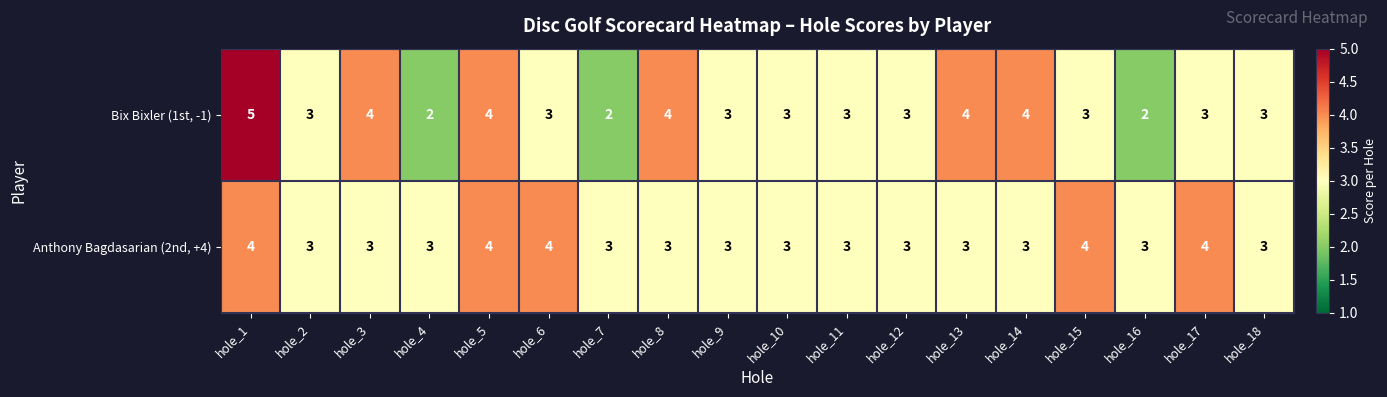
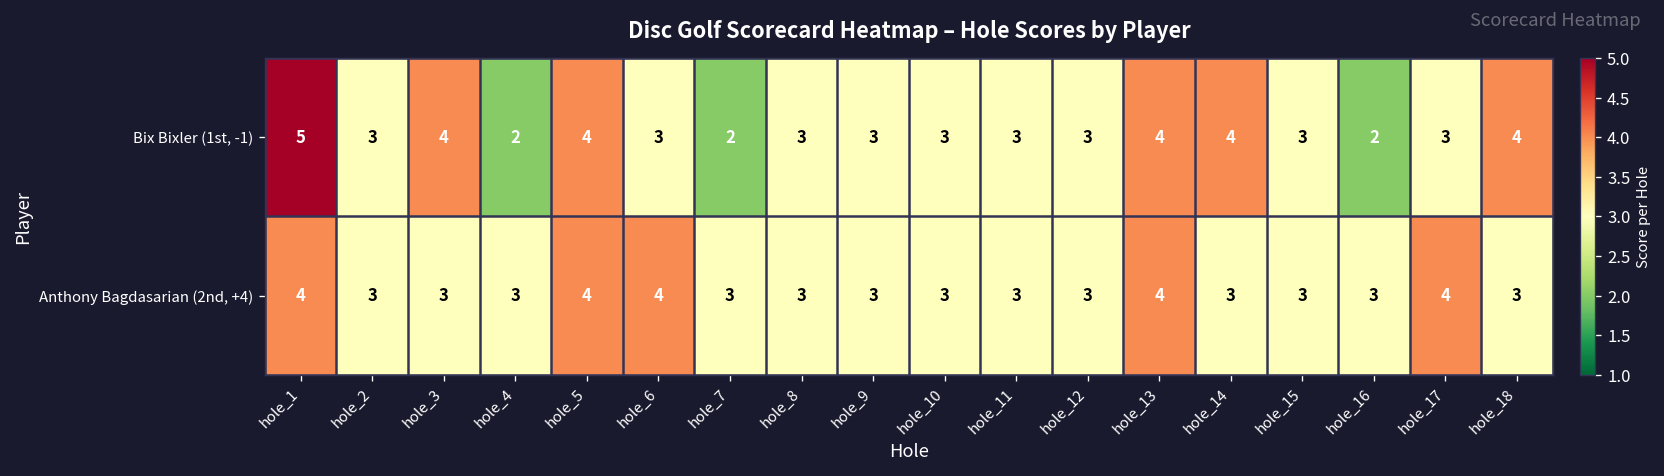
  {
    "Bix Bixler (1st, -1)": {
      "hole_1": 5,
      "hole_2": 3,
      "hole_3": 4,
      "hole_4": 2,
      "hole_5": 4,
      "hole_6": 3,
      "hole_7": 2,
-     "hole_8": 4,
+     "hole_8": 3,
      "hole_9": 3,
      "hole_10": 3,
      "hole_11": 3,
      "hole_12": 3,
      "hole_13": 4,
      "hole_14": 4,
      "hole_15": 3,
      "hole_16": 2,
      "hole_17": 3,
-     "hole_18": 3
+     "hole_18": 4
    },
    "Anthony Bagdasarian (2nd, +4)": {
      "hole_1": 4,
      "hole_2": 3,
      "hole_3": 3,
      "hole_4": 3,
      "hole_5": 4,
      "hole_6": 4,
      "hole_7": 3,
      "hole_8": 3,
      "hole_9": 3,
      "hole_10": 3,
      "hole_11": 3,
      "hole_12": 3,
-     "hole_13": 3,
+     "hole_13": 4,
      "hole_14": 3,
-     "hole_15": 4,
+     "hole_15": 3,
      "hole_16": 3,
      "hole_17": 4,
      "hole_18": 3
    }
  }
